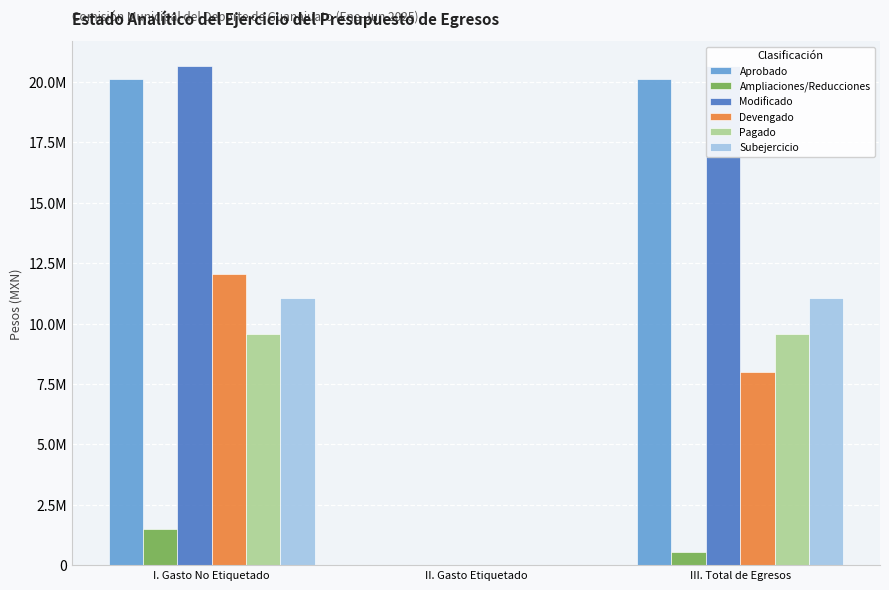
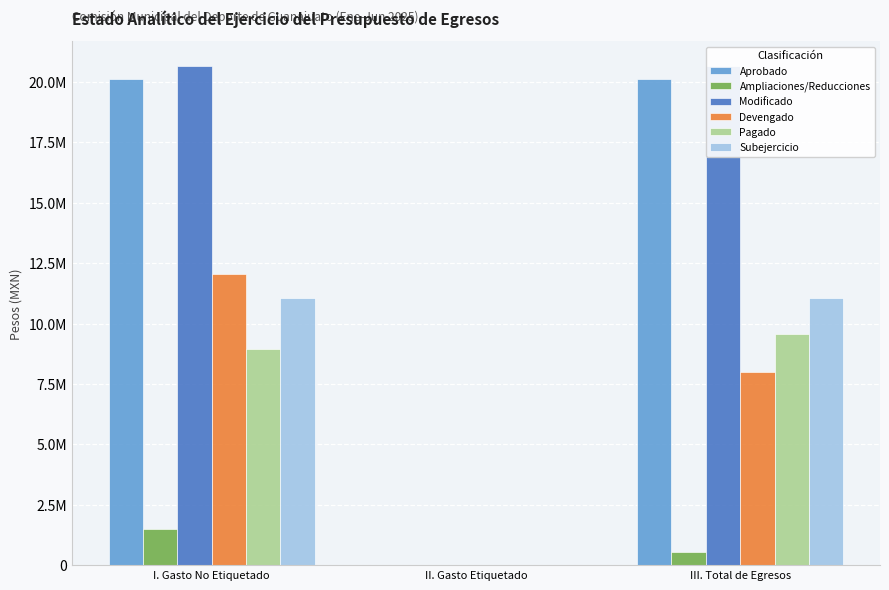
  {
    "Ampliaciones/Reducciones": {
      "I. Gasto No Etiquetado": 1500000,
      "II. Gasto Etiquetado": 0,
      "III. Total de Egresos": 500000
    },
    "Devengado": {
      "I. Gasto No Etiquetado": 12100000,
      "II. Gasto Etiquetado": 0,
      "III. Total de Egresos": 8000000
    },
    "Pagado": {
-     "I. Gasto No Etiquetado": 9600000,
+     "I. Gasto No Etiquetado": 8900000,
      "II. Gasto Etiquetado": 0,
      "III. Total de Egresos": 9600000
    },
    "Subejercicio": {
      "I. Gasto No Etiquetado": 11100000,
      "II. Gasto Etiquetado": 0,
      "III. Total de Egresos": 11100000
    }
  }
